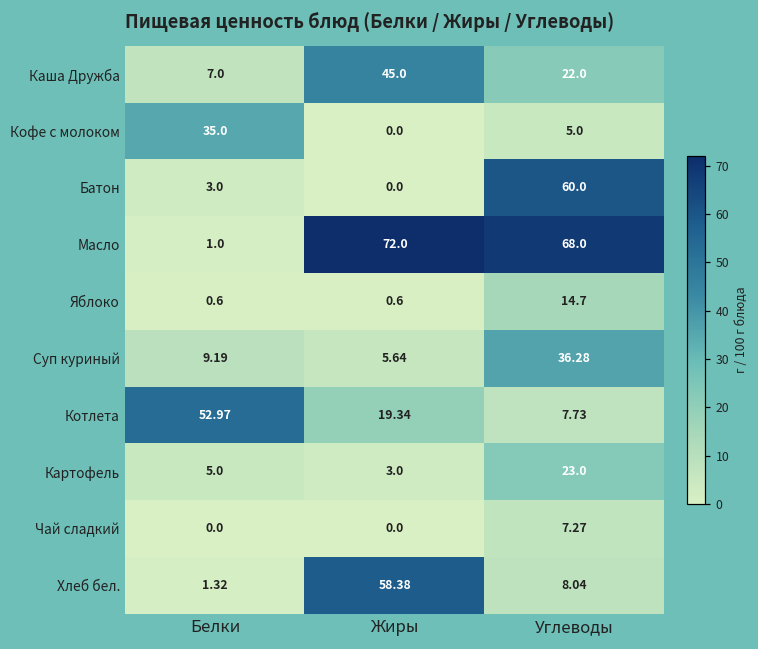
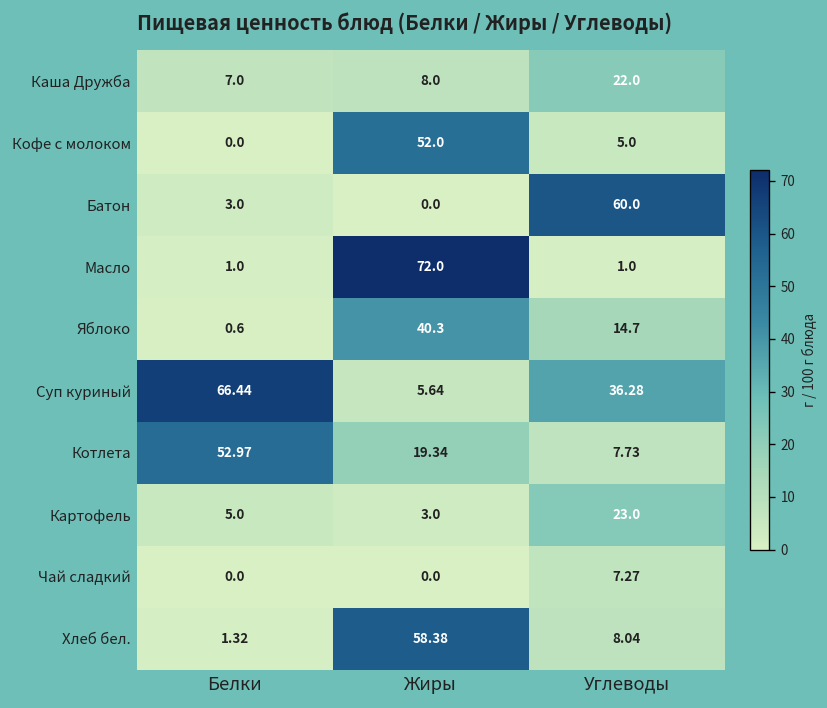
  {
    "Каша Дружба": {
      "Белки": 7.0,
-     "Жиры": 45.0,
+     "Жиры": 8.0,
      "Углеводы": 22.0
    },
    "Кофе с молоком": {
-     "Белки": 35.0,
-     "Жиры": 0.0,
+     "Белки": 0.0,
+     "Жиры": 52.0,
      "Углеводы": 5.0
    },
    "Батон": {
      "Белки": 3.0,
      "Жиры": 0.0,
      "Углеводы": 60.0
    },
    "Масло": {
      "Белки": 1.0,
      "Жиры": 72.0,
-     "Углеводы": 68.0
+     "Углеводы": 1.0
    },
    "Яблоко": {
      "Белки": 0.6,
-     "Жиры": 0.6,
+     "Жиры": 40.3,
      "Углеводы": 14.7
    },
    "Суп куриный": {
-     "Белки": 9.19,
+     "Белки": 66.44,
      "Жиры": 5.64,
      "Углеводы": 36.28
    },
    "Котлета": {
      "Белки": 52.97,
      "Жиры": 19.34,
      "Углеводы": 7.73
    },
    "Картофель": {
      "Белки": 5.0,
      "Жиры": 3.0,
      "Углеводы": 23.0
    },
    "Чай сладкий": {
      "Белки": 0.0,
      "Жиры": 0.0,
      "Углеводы": 7.27
    },
    "Хлеб бел.": {
      "Белки": 1.32,
      "Жиры": 58.38,
      "Углеводы": 8.04
    }
  }
